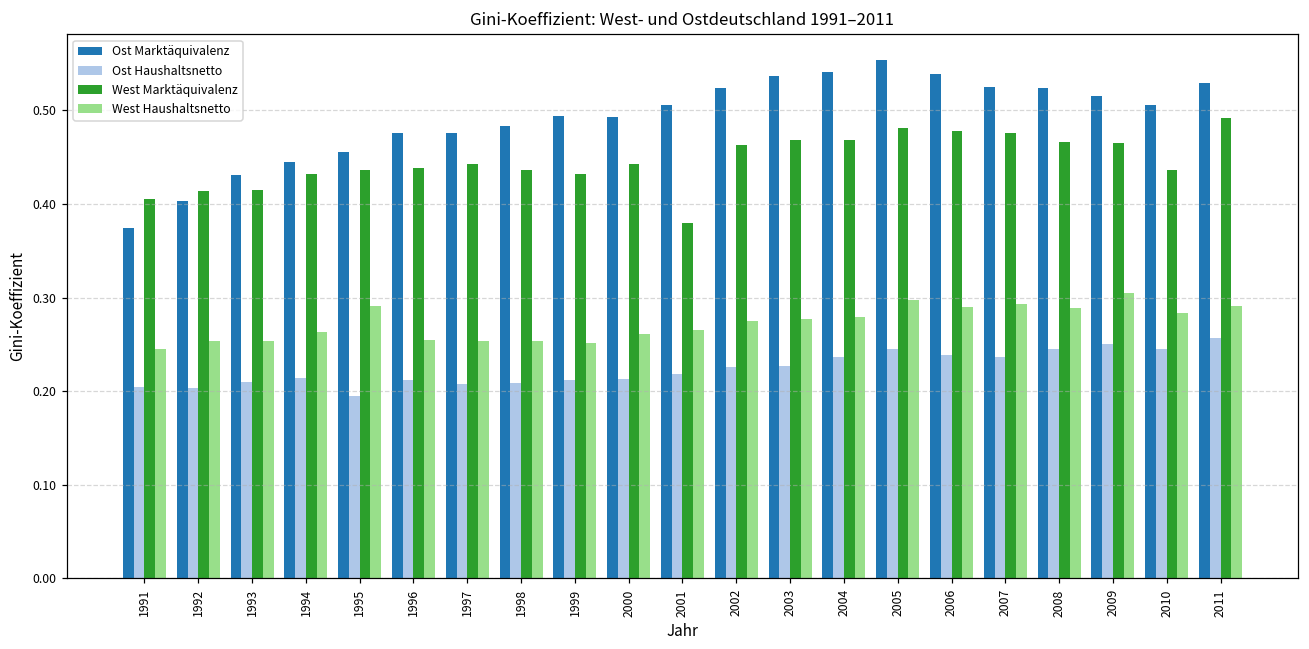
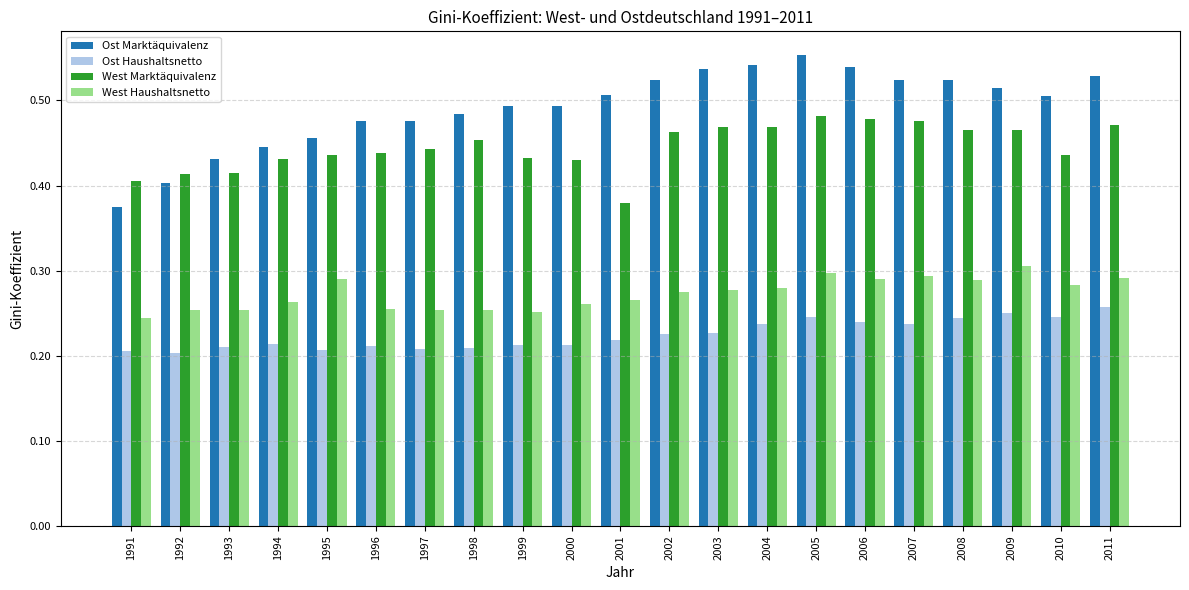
  {
    "Ost Marktäquivalenz": {
      "1991": 0.37,
      "1992": 0.40,
      "1993": 0.43,
      "1994": 0.45,
      "1995": 0.46,
      "1996": 0.48,
      "1997": 0.48,
      "1998": 0.48,
      "1999": 0.49,
      "2000": 0.49,
      "2001": 0.51,
      "2002": 0.52,
      "2003": 0.54,
      "2004": 0.54,
      "2005": 0.55,
      "2006": 0.54,
      "2007": 0.52,
      "2008": 0.52,
      "2009": 0.52,
      "2010": 0.51,
      "2011": 0.53
    },
    "Ost Haushaltsnetto": {
      "1991": 0.20,
      "1992": 0.20,
      "1993": 0.21,
      "1994": 0.21,
-     "1995": 0.19,
+     "1995": 0.21,
      "1996": 0.21,
      "1997": 0.21,
      "1998": 0.21,
      "1999": 0.21,
      "2000": 0.21,
      "2001": 0.22,
      "2002": 0.23,
      "2003": 0.23,
      "2004": 0.24,
      "2005": 0.25,
      "2006": 0.24,
      "2007": 0.24,
      "2008": 0.24,
      "2009": 0.25,
      "2010": 0.25,
      "2011": 0.26
    },
    "West Marktäquivalenz": {
      "1991": 0.41,
      "1992": 0.41,
      "1993": 0.42,
      "1994": 0.43,
      "1995": 0.44,
      "1996": 0.44,
      "1997": 0.44,
-     "1998": 0.44,
+     "1998": 0.45,
      "1999": 0.43,
-     "2000": 0.44,
+     "2000": 0.43,
      "2001": 0.38,
      "2002": 0.46,
      "2003": 0.47,
      "2004": 0.47,
      "2005": 0.48,
      "2006": 0.48,
      "2007": 0.48,
      "2008": 0.47,
      "2009": 0.47,
      "2010": 0.44,
-     "2011": 0.49
+     "2011": 0.47
    },
    "West Haushaltsnetto": {
      "1991": 0.24,
      "1992": 0.25,
      "1993": 0.25,
      "1994": 0.26,
      "1995": 0.29,
      "1996": 0.25,
      "1997": 0.25,
      "1998": 0.25,
      "1999": 0.25,
      "2000": 0.26,
      "2001": 0.26,
      "2002": 0.27,
      "2003": 0.28,
      "2004": 0.28,
      "2005": 0.30,
      "2006": 0.29,
      "2007": 0.29,
      "2008": 0.29,
      "2009": 0.30,
      "2010": 0.28,
      "2011": 0.29
    }
  }
